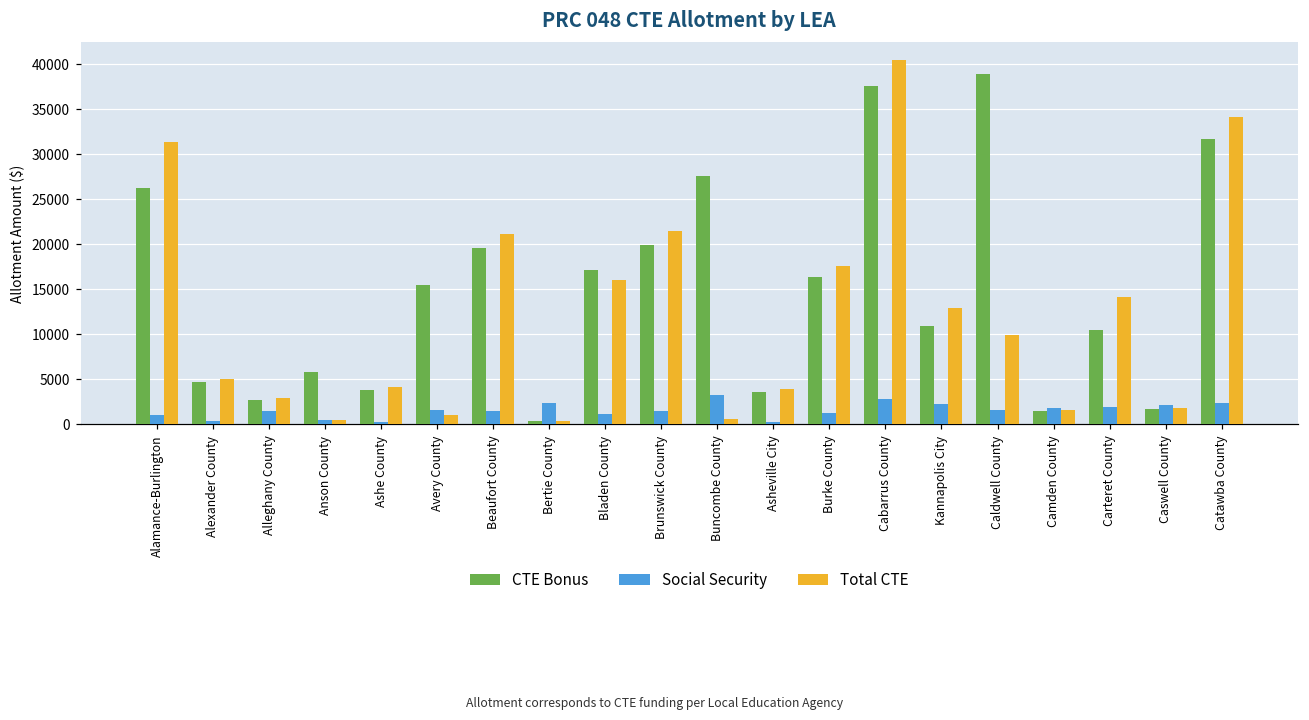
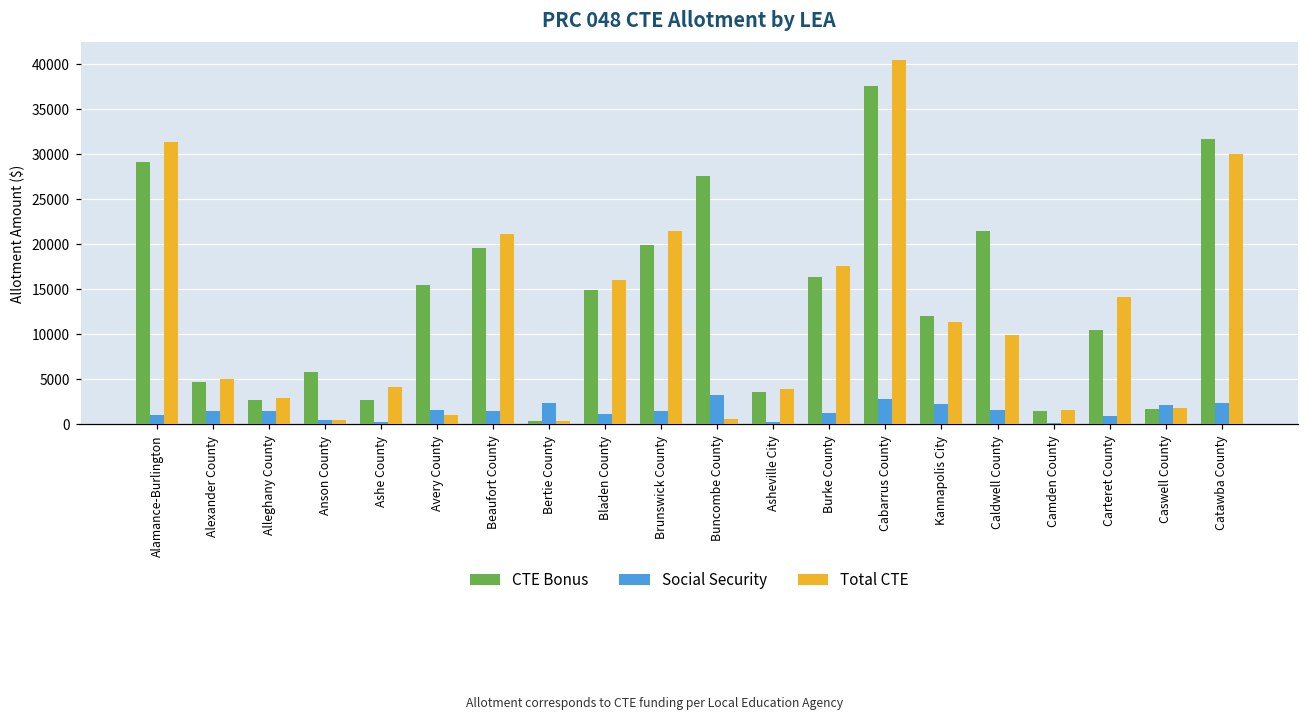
  {
    "CTE Bonus": {
-     "Alamance-Burlington": 26000,
+     "Alamance-Burlington": 29000,
      "Alexander County": 5000,
      "Alleghany County": 3000,
      "Anson County": 6000,
-     "Ashe County": 4000,
+     "Ashe County": 3000,
      "Avery County": 15000,
      "Beaufort County": 20000,
      "Bertie County": 0,
-     "Bladen County": 17000,
+     "Bladen County": 15000,
      "Brunswick County": 20000,
      "Buncombe County": 28000,
      "Asheville City": 4000,
      "Burke County": 16000,
      "Cabarrus County": 38000,
-     "Kannapolis City": 11000,
-     "Caldwell County": 39000,
+     "Kannapolis City": 12000,
+     "Caldwell County": 21000,
      "Camden County": 2000,
      "Carteret County": 10000,
      "Caswell County": 2000,
      "Catawba County": 32000
    },
    "Social Security": {
      "Alamance-Burlington": 1000,
-     "Alexander County": 0,
+     "Alexander County": 1000,
      "Alleghany County": 1000,
      "Anson County": 1000,
      "Avery County": 2000,
      "Beaufort County": 1000,
      "Bertie County": 2000,
      "Bladen County": 1000,
      "Brunswick County": 2000,
      "Buncombe County": 3000,
      "Burke County": 1000,
      "Cabarrus County": 3000,
      "Kannapolis City": 2000,
      "Caldwell County": 2000,
-     "Camden County": 2000,
-     "Carteret County": 2000,
+     "Camden County": 0,
+     "Carteret County": 1000,
      "Caswell County": 2000,
      "Catawba County": 2000
    },
    "Total CTE": {
      "Alamance-Burlington": 31000,
      "Alexander County": 5000,
      "Alleghany County": 3000,
      "Anson County": 0,
      "Ashe County": 4000,
      "Avery County": 1000,
      "Beaufort County": 21000,
      "Bertie County": 0,
      "Bladen County": 16000,
      "Brunswick County": 21000,
      "Buncombe County": 1000,
      "Asheville City": 4000,
      "Burke County": 18000,
      "Cabarrus County": 40000,
-     "Kannapolis City": 13000,
+     "Kannapolis City": 11000,
      "Caldwell County": 10000,
      "Camden County": 2000,
      "Carteret County": 14000,
      "Caswell County": 2000,
-     "Catawba County": 34000
+     "Catawba County": 30000
    }
  }
